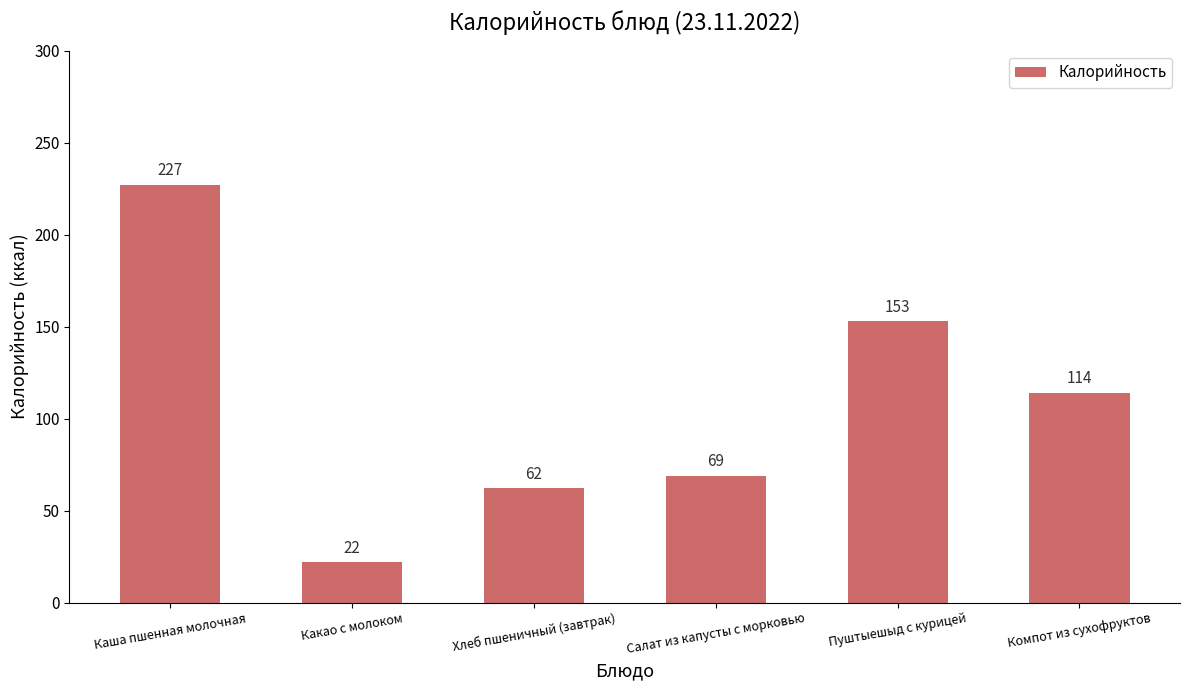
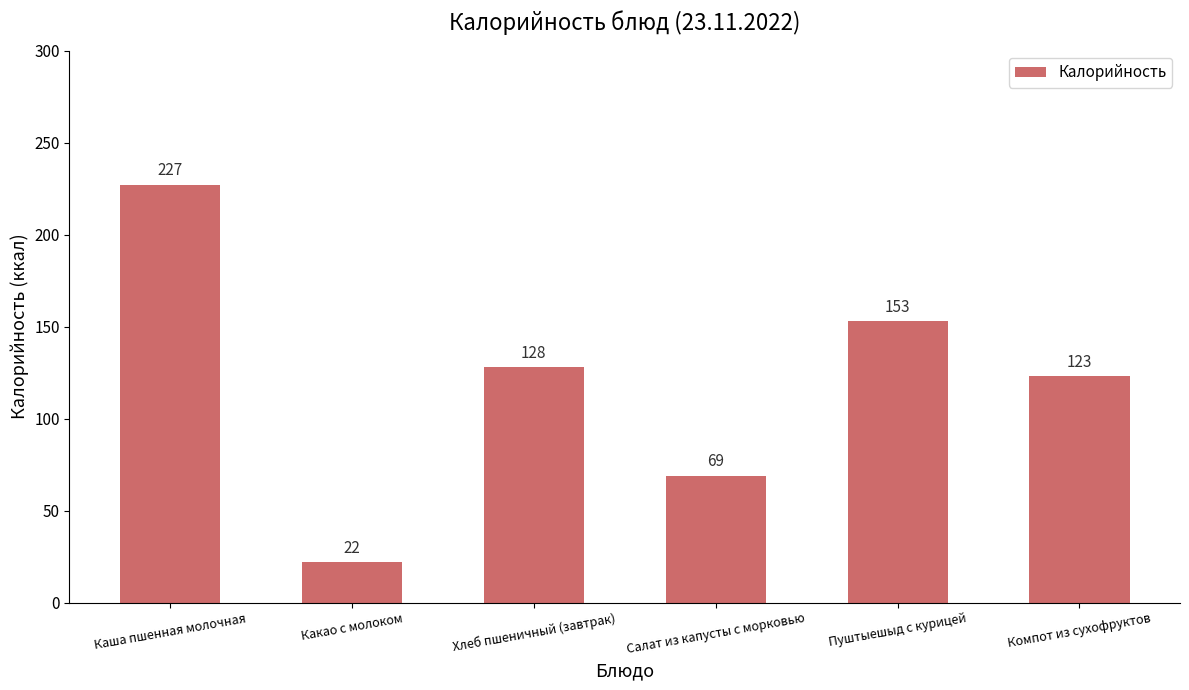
  {
    "Каша пшенная молочная": 227,
    "Какао с молоком": 22,
-   "Хлеб пшеничный (завтрак)": 62,
+   "Хлеб пшеничный (завтрак)": 128,
    "Салат из капусты с морковью": 69,
    "Пуштыешыд с курицей": 153,
-   "Компот из сухофруктов": 114
+   "Компот из сухофруктов": 123
  }
